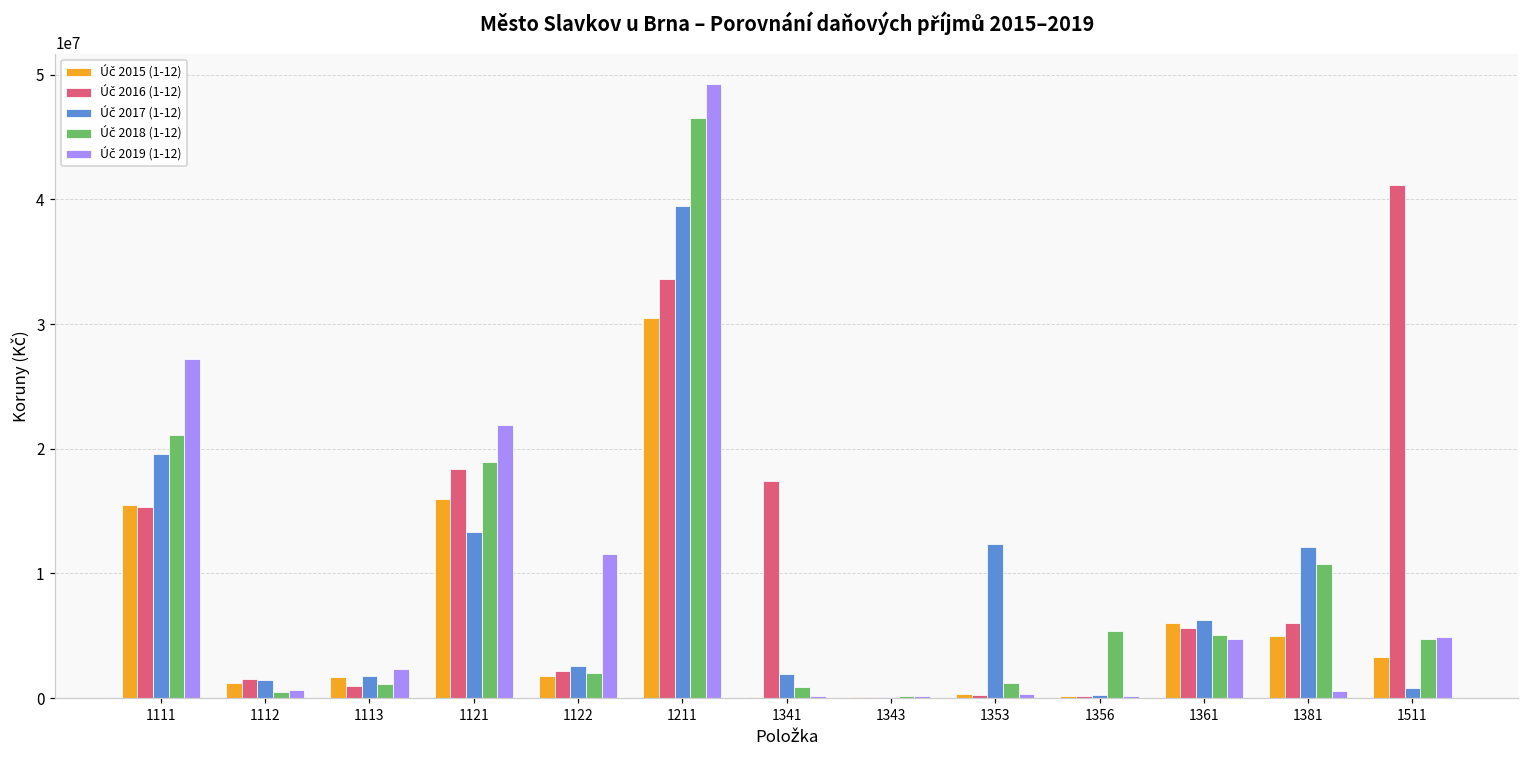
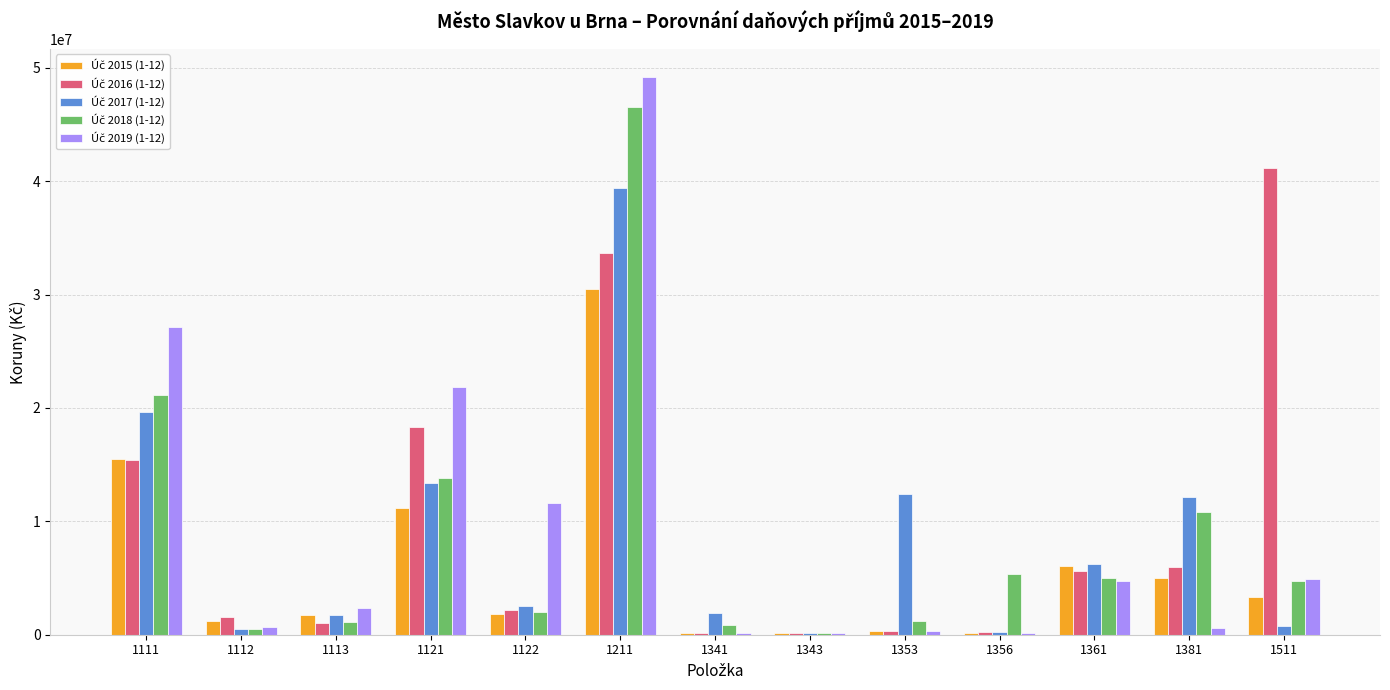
  {
    "Úč 2015 (1-12)": {
      "1111": 15500000,
      "1112": 1200000,
      "1113": 1700000,
-     "1121": 16000000,
+     "1121": 11200000,
      "1122": 1800000,
      "1211": 30500000,
      "1353": 300000,
      "1361": 6000000,
      "1381": 5000000,
      "1511": 3300000
    },
    "Úč 2016 (1-12)": {
      "1111": 15400000,
      "1112": 1600000,
      "1113": 1000000,
      "1121": 18400000,
      "1122": 2200000,
      "1211": 33600000,
-     "1341": 17400000,
+     "1341": 100000,
      "1353": 300000,
      "1361": 5600000,
      "1381": 6000000,
      "1511": 41100000
    },
    "Úč 2017 (1-12)": {
      "1111": 19600000,
-     "1112": 1400000,
+     "1112": 500000,
      "1113": 1800000,
      "1121": 13300000,
      "1122": 2600000,
      "1211": 39400000,
      "1341": 1900000,
      "1353": 12400000,
      "1356": 200000,
      "1361": 6200000,
      "1381": 12100000,
      "1511": 800000
    },
    "Úč 2018 (1-12)": {
      "1111": 21100000,
      "1112": 500000,
      "1113": 1200000,
-     "1121": 18900000,
+     "1121": 13800000,
      "1122": 2000000,
      "1211": 46500000,
      "1341": 900000,
      "1353": 1200000,
      "1356": 5400000,
      "1361": 5000000,
      "1381": 10800000,
      "1511": 4800000
    },
    "Úč 2019 (1-12)": {
      "1111": 27200000,
      "1112": 700000,
      "1113": 2300000,
      "1121": 21900000,
      "1122": 11600000,
      "1211": 49200000,
      "1353": 400000,
      "1361": 4800000,
      "1381": 600000,
      "1511": 4900000
    }
  }
